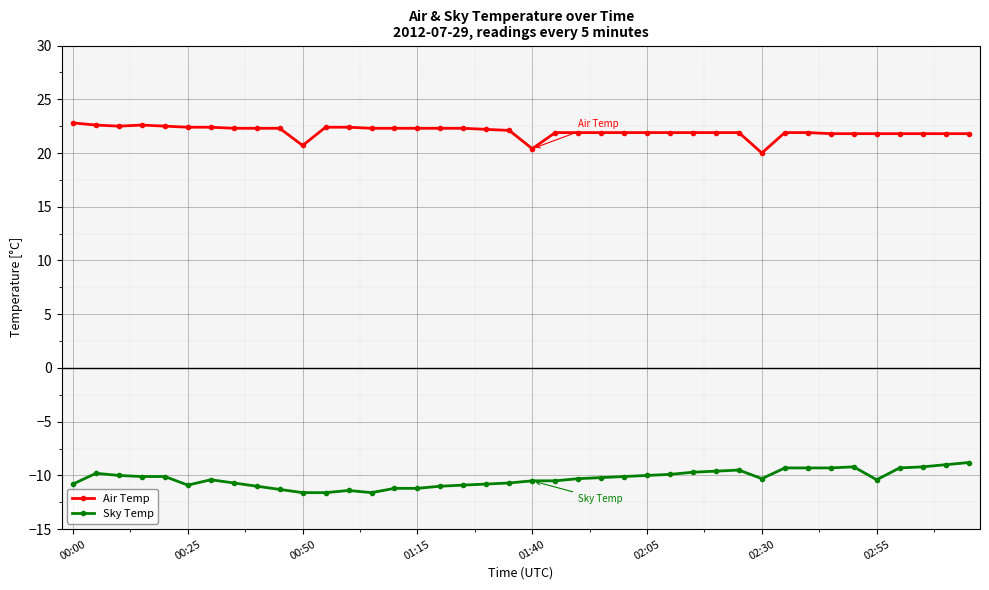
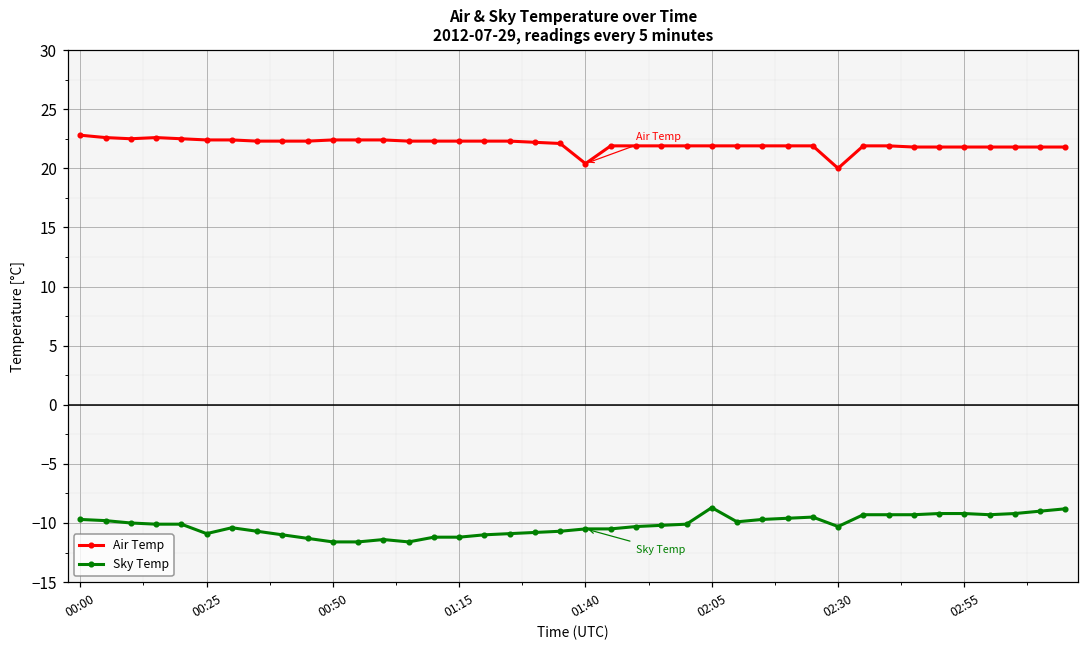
  {
    "Air Temp": {
      "00:00": 22.8,
      "00:25": 22.4,
-     "00:50": 20.7,
+     "00:50": 22.4,
      "01:15": 22.3,
      "01:40": 20.4,
      "02:05": 21.9,
      "02:30": 20.0,
      "02:55": 21.8
    },
    "Sky Temp": {
-     "00:00": -10.8,
+     "00:00": -9.7,
      "00:25": -10.9,
      "00:50": -11.6,
      "01:15": -11.2,
      "01:40": -10.5,
-     "02:05": -10.0,
+     "02:05": -8.7,
      "02:30": -10.3,
-     "02:55": -10.4
+     "02:55": -9.2
    }
  }
